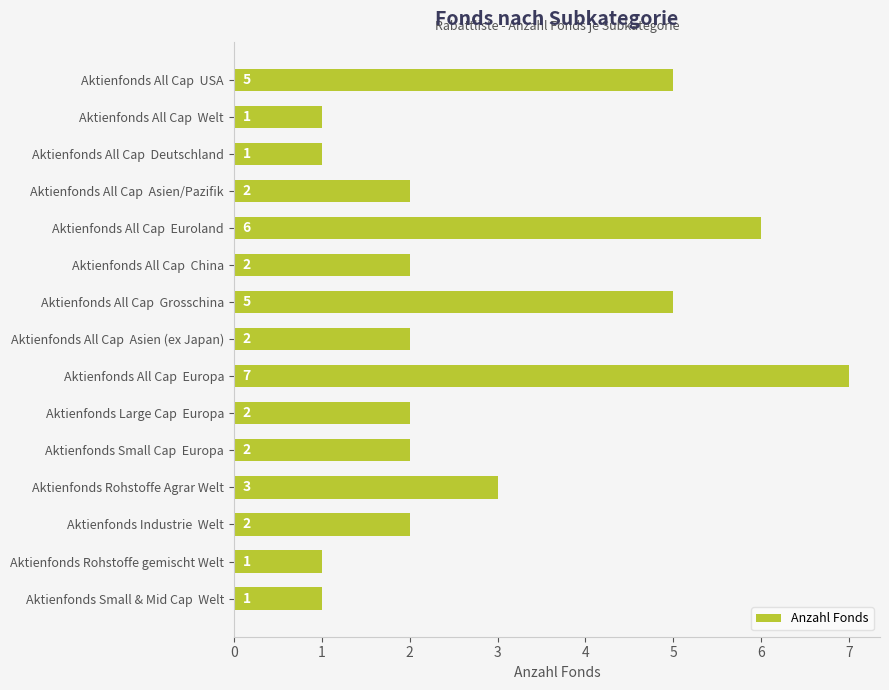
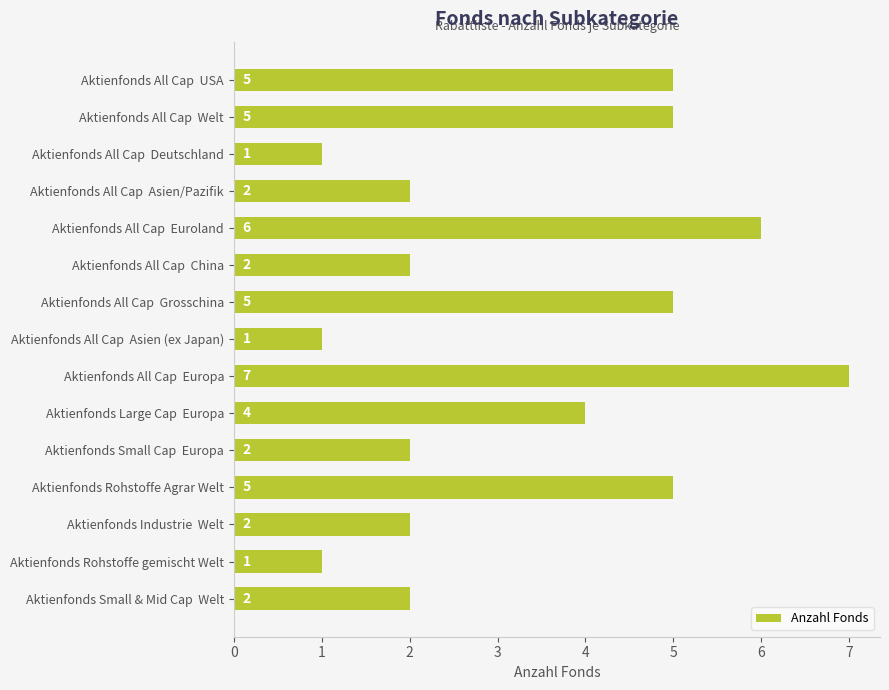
  {
    "Aktienfonds All Cap USA": 5,
-   "Aktienfonds All Cap Welt": 1,
+   "Aktienfonds All Cap Welt": 5,
    "Aktienfonds All Cap Deutschland": 1,
    "Aktienfonds All Cap Asien/Pazifik": 2,
    "Aktienfonds All Cap Euroland": 6,
    "Aktienfonds All Cap China": 2,
    "Aktienfonds All Cap Grosschina": 5,
-   "Aktienfonds All Cap Asien (ex Japan)": 2,
+   "Aktienfonds All Cap Asien (ex Japan)": 1,
    "Aktienfonds All Cap Europa": 7,
-   "Aktienfonds Large Cap Europa": 2,
+   "Aktienfonds Large Cap Europa": 4,
    "Aktienfonds Small Cap Europa": 2,
-   "Aktienfonds Rohstoffe Agrar Welt": 3,
+   "Aktienfonds Rohstoffe Agrar Welt": 5,
    "Aktienfonds Industrie Welt": 2,
    "Aktienfonds Rohstoffe gemischt Welt": 1,
-   "Aktienfonds Small & Mid Cap Welt": 1
+   "Aktienfonds Small & Mid Cap Welt": 2
  }
